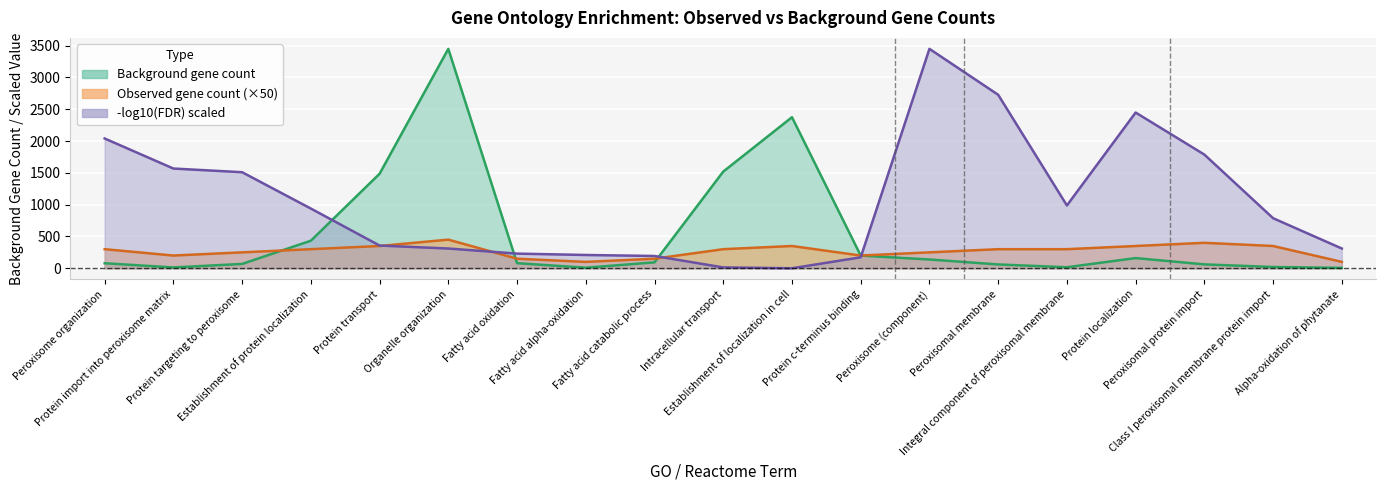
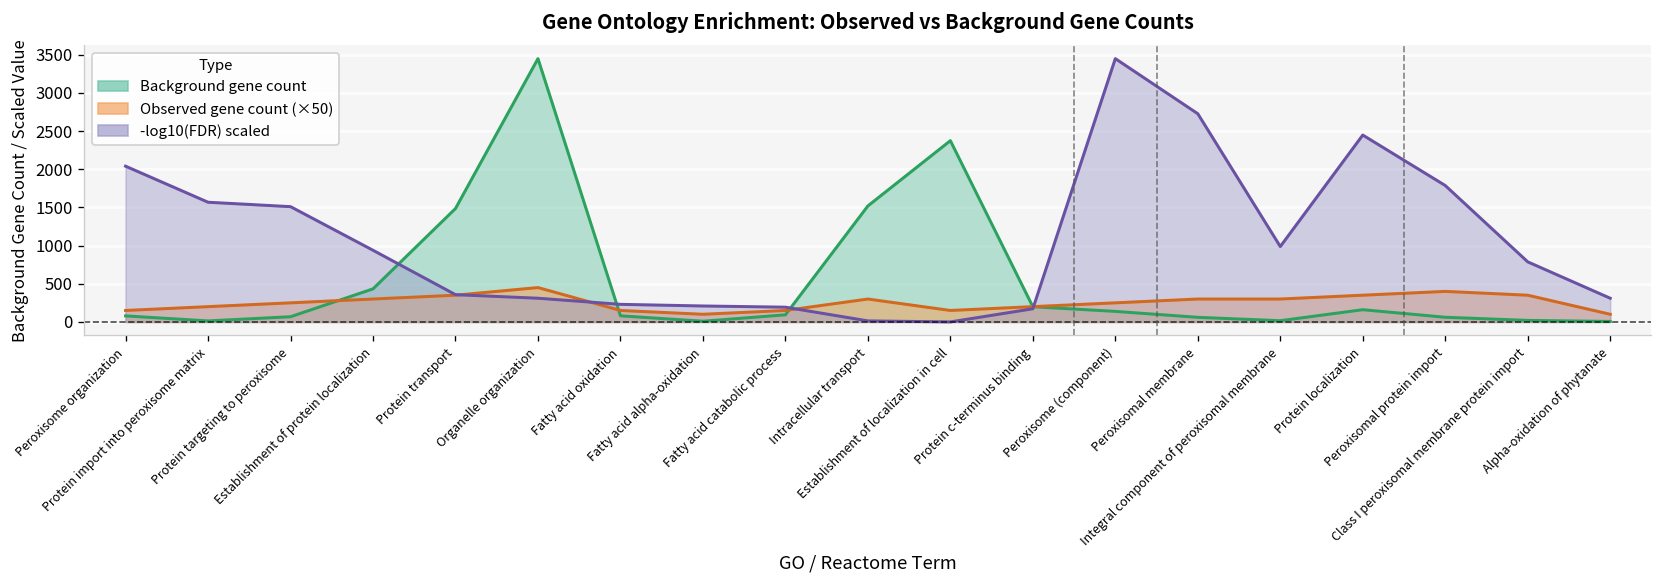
  {
    "Observed gene count (×50)": {
-     "Peroxisome organization": 300,
+     "Peroxisome organization": 200,
      "Protein import into peroxisome matrix": 200,
      "Protein targeting to peroxisome": 300,
      "Establishment of protein localization": 300,
      "Organelle organization": 500,
      "Fatty acid oxidation": 200,
      "Fatty acid alpha-oxidation": 100,
      "Fatty acid catabolic process": 200,
      "Intracellular transport": 300,
-     "Establishment of localization in cell": 400,
+     "Establishment of localization in cell": 200,
      "Peroxisome (component)": 300,
      "Peroxisomal membrane": 300,
      "Integral component of peroxisomal membrane": 300,
      "Protein localization": 400,
      "Peroxisomal protein import": 400,
      "Class I peroxisomal membrane protein import": 400,
      "Alpha-oxidation of phytanate": 100
    }
  }
